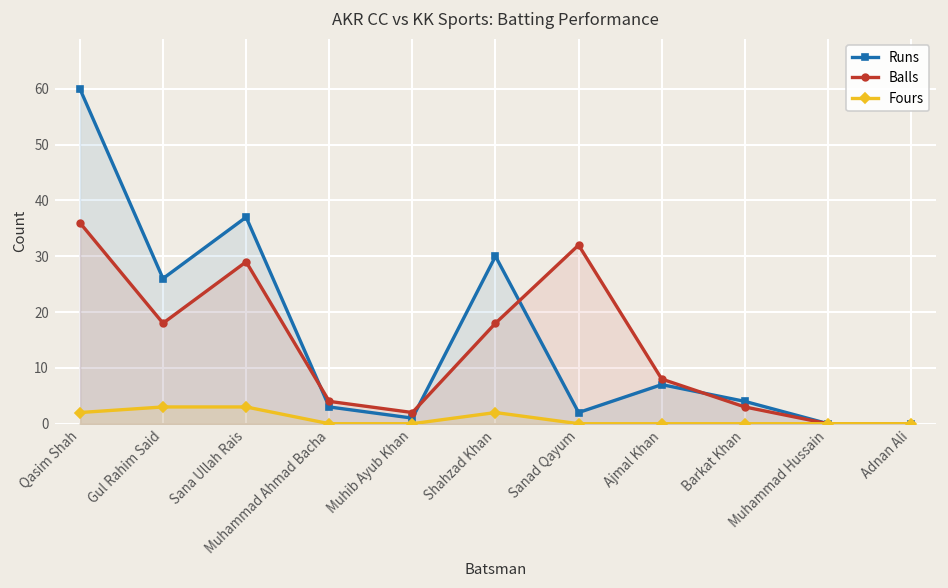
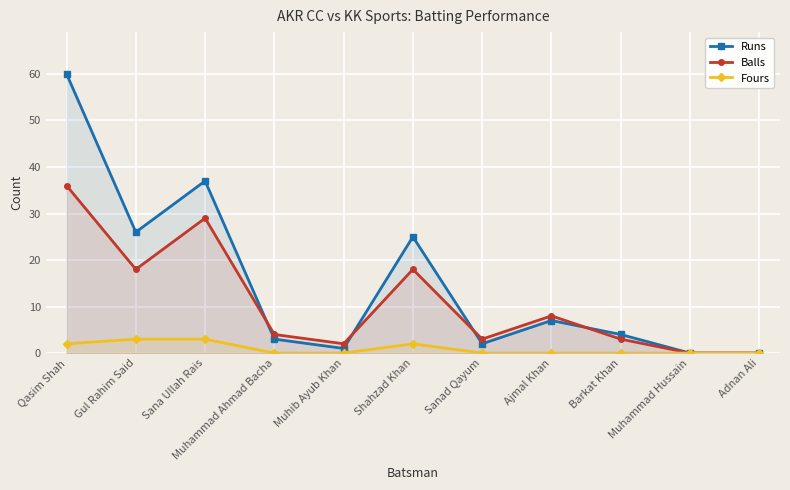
  {
    "Runs": {
      "Qasim Shah": 60,
      "Gul Rahim Said": 26,
      "Sana Ullah Rais": 37,
      "Muhammad Ahmad Bacha": 3,
      "Muhib Ayub Khan": 1,
-     "Shahzad Khan": 30,
+     "Shahzad Khan": 25,
      "Sanad Qayum": 2,
      "Ajmal Khan": 7,
      "Barkat Khan": 4
    },
    "Balls": {
      "Qasim Shah": 36,
      "Gul Rahim Said": 18,
      "Sana Ullah Rais": 29,
      "Muhammad Ahmad Bacha": 4,
      "Muhib Ayub Khan": 2,
      "Shahzad Khan": 18,
-     "Sanad Qayum": 32,
+     "Sanad Qayum": 3,
      "Ajmal Khan": 8,
      "Barkat Khan": 3
    },
    "Fours": {
      "Qasim Shah": 2,
      "Gul Rahim Said": 3,
      "Sana Ullah Rais": 3,
      "Muhammad Ahmad Bacha": 0,
      "Muhib Ayub Khan": 0,
      "Shahzad Khan": 2,
      "Sanad Qayum": 0,
      "Ajmal Khan": 0,
      "Barkat Khan": 0
    }
  }
